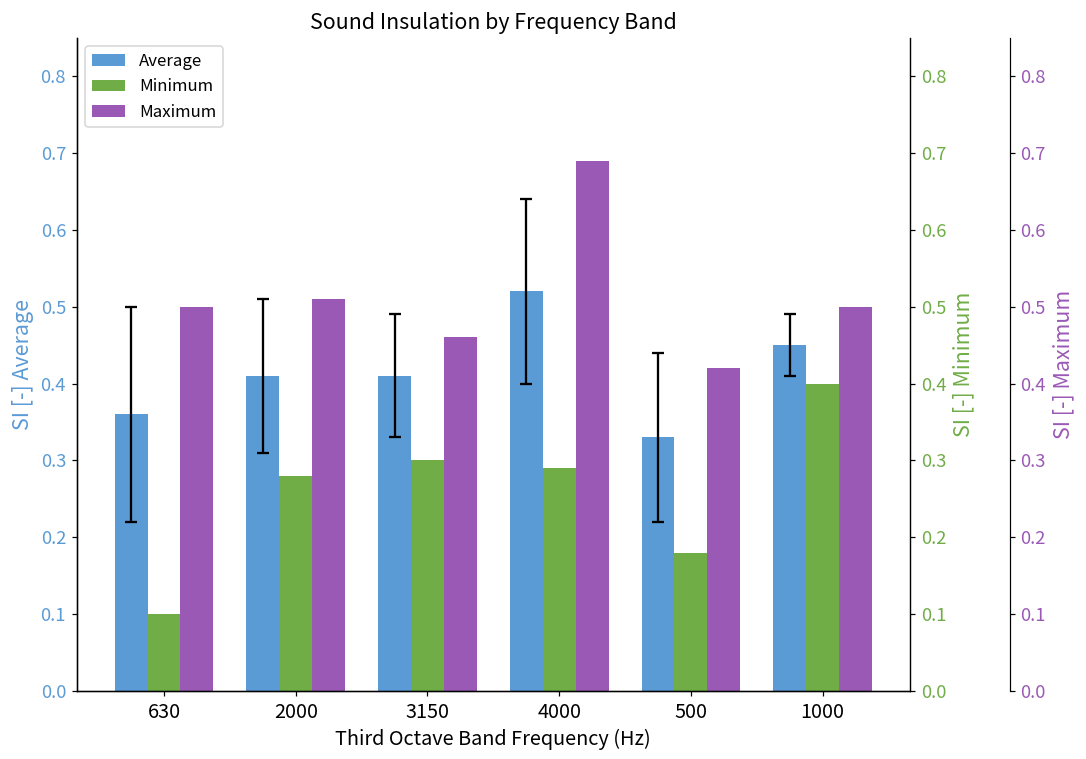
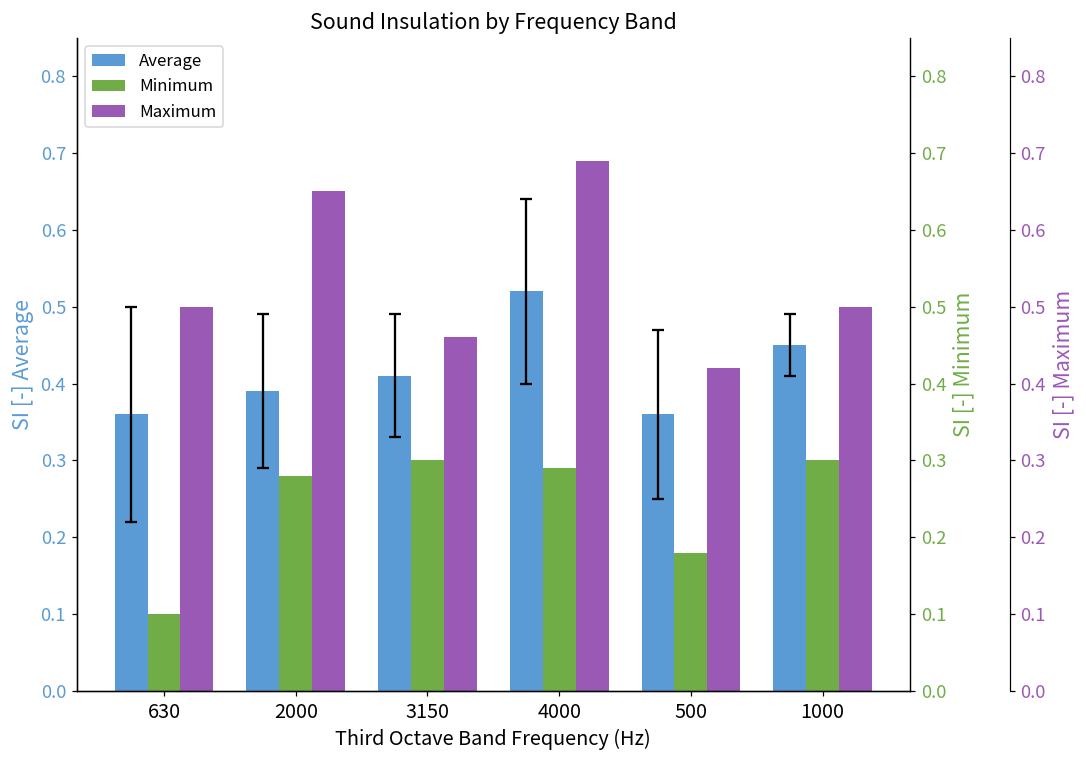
  {
    "Average": {
      "630": 0.36,
-     "2000": 0.41,
+     "2000": 0.39,
      "3150": 0.41,
      "4000": 0.52,
-     "500": 0.33,
+     "500": 0.36,
      "1000": 0.45
    },
    "Minimum": {
      "630": 0.1,
      "2000": 0.28,
      "3150": 0.3,
      "4000": 0.29,
      "500": 0.18,
-     "1000": 0.4
+     "1000": 0.3
    },
    "Maximum": {
      "630": 0.50,
-     "2000": 0.51,
+     "2000": 0.65,
      "3150": 0.46,
      "4000": 0.69,
      "500": 0.42,
      "1000": 0.50
    }
  }
